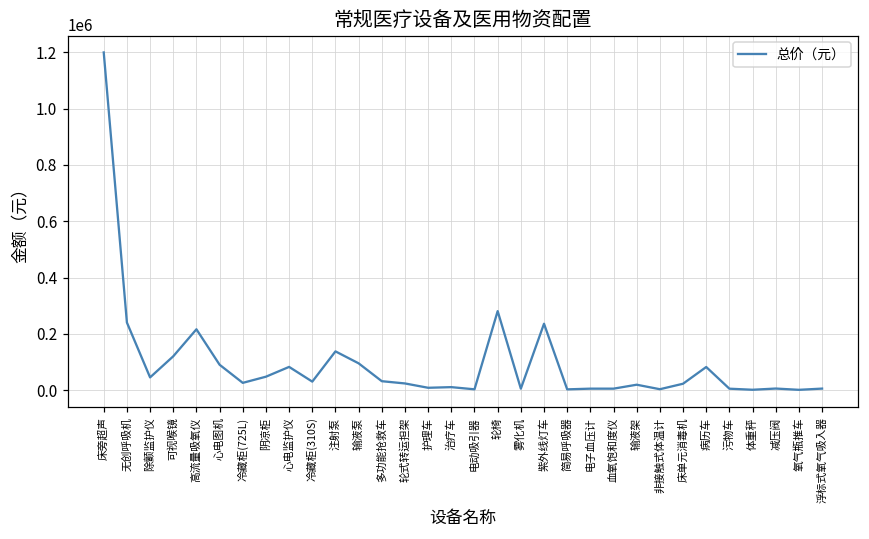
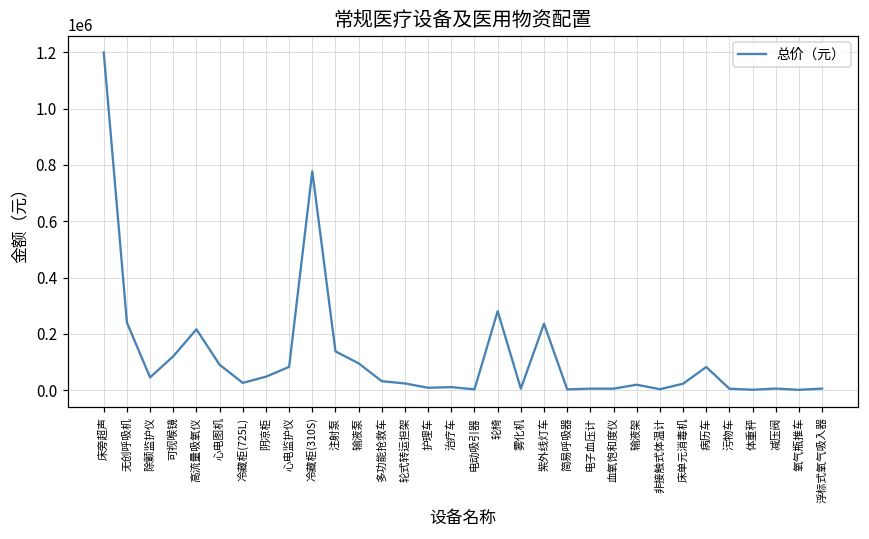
  {
    "床旁超声": 1200000,
    "无创呼吸机": 240000,
    "除颤监护仪": 50000,
    "可视喉镜": 120000,
    "高流量吸氧仪": 220000,
    "心电图机": 90000,
    "冷藏柜(725L)": 30000,
    "阴凉柜": 50000,
    "心电监护仪": 80000,
-   "冷藏柜(310S)": 30000,
+   "冷藏柜(310S)": 780000,
    "注射泵": 140000,
    "输液泵": 100000,
    "多功能抢救车": 30000,
    "轮式转运担架": 20000,
    "护理车": 10000,
    "治疗车": 10000,
    "电动吸引器": 0,
    "轮椅": 280000,
    "雾化机": 10000,
    "紫外线灯车": 240000,
    "简易呼吸器": 0,
    "电子血压计": 10000,
    "血氧饱和度仪": 10000,
    "输液架": 20000,
    "非接触式体温计": 0,
    "床单元消毒机": 20000,
    "病历车": 80000,
    "污物车": 0,
    "体重秤": 0,
    "减压阀": 10000,
    "氧气瓶推车": 0,
    "浮标式氧气吸入器": 10000
  }
